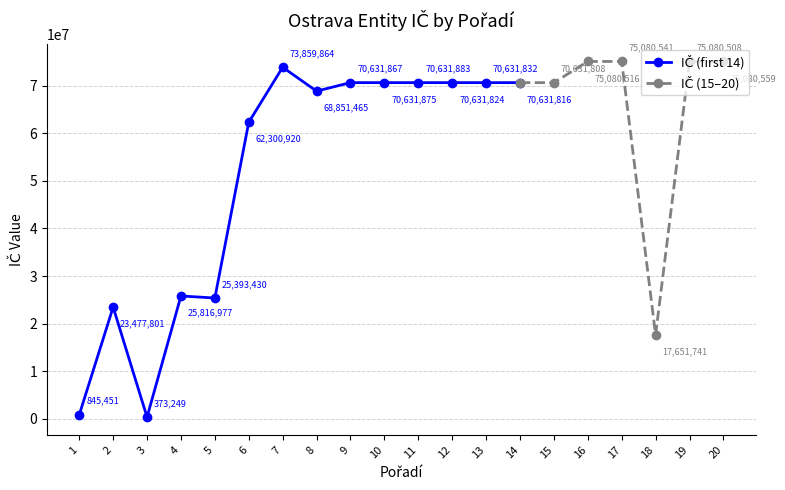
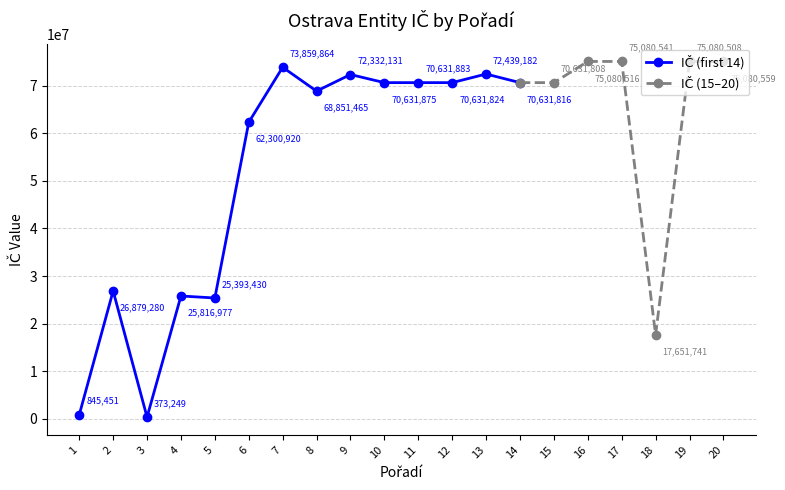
  {
    "IČ (first 14)": {
      "1": "845,451",
-     "2": "23,477,801",
+     "2": "26,879,280",
      "3": "373,249",
      "4": "25,816,977",
      "5": "25,393,430",
      "6": "62,300,920",
      "7": "73,859,864",
      "8": "68,851,465",
-     "9": "70,631,867",
+     "9": "72,332,131",
      "10": "70,631,875",
      "11": "70,631,883",
      "12": "70,631,824",
-     "13": "70,631,832"
+     "13": "72,439,182"
    },
    "IČ (15–20)": {
      "15": "70,631,808",
      "16": "75,080,516",
      "18": "17,651,741"
    }
  }
